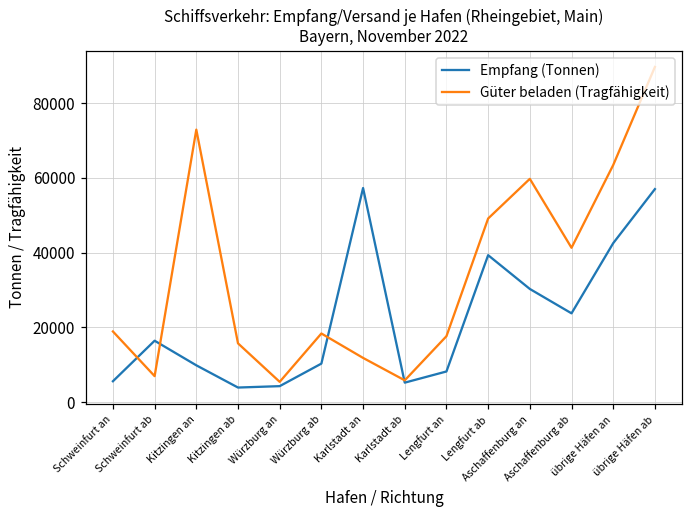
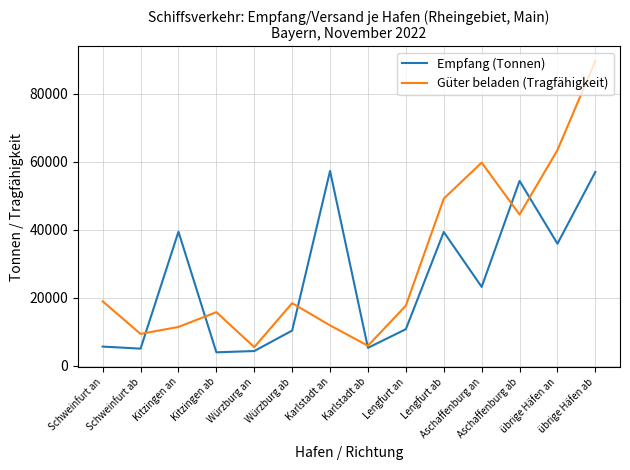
  {
    "Empfang (Tonnen)": {
      "Schweinfurt an": 6000,
-     "Schweinfurt ab": 16000,
-     "Kitzingen an": 10000,
+     "Schweinfurt ab": 5000,
+     "Kitzingen an": 39000,
      "Kitzingen ab": 4000,
      "Würzburg an": 4000,
      "Würzburg ab": 10000,
      "Karlstadt an": 57000,
-     "Lengfurt an": 8000,
+     "Lengfurt an": 11000,
      "Lengfurt ab": 39000,
-     "Aschaffenburg an": 30000,
-     "Aschaffenburg ab": 24000,
-     "übrige Häfen an": 43000,
+     "Aschaffenburg an": 23000,
+     "Aschaffenburg ab": 54000,
+     "übrige Häfen an": 36000,
      "übrige Häfen ab": 57000
    },
    "Güter beladen (Tragfähigkeit)": {
      "Schweinfurt an": 19000,
-     "Schweinfurt ab": 7000,
-     "Kitzingen an": 73000,
+     "Schweinfurt ab": 9000,
+     "Kitzingen an": 11000,
      "Kitzingen ab": 16000,
      "Würzburg an": 5000,
      "Würzburg ab": 18000,
      "Karlstadt an": 12000,
      "Lengfurt an": 18000,
      "Lengfurt ab": 49000,
      "Aschaffenburg an": 60000,
-     "Aschaffenburg ab": 41000,
+     "Aschaffenburg ab": 44000,
      "übrige Häfen an": 63000
    }
  }
